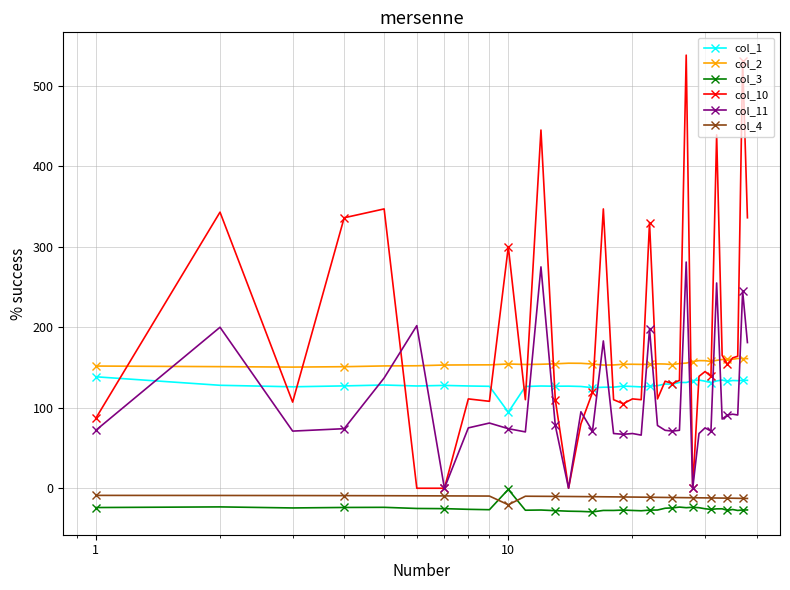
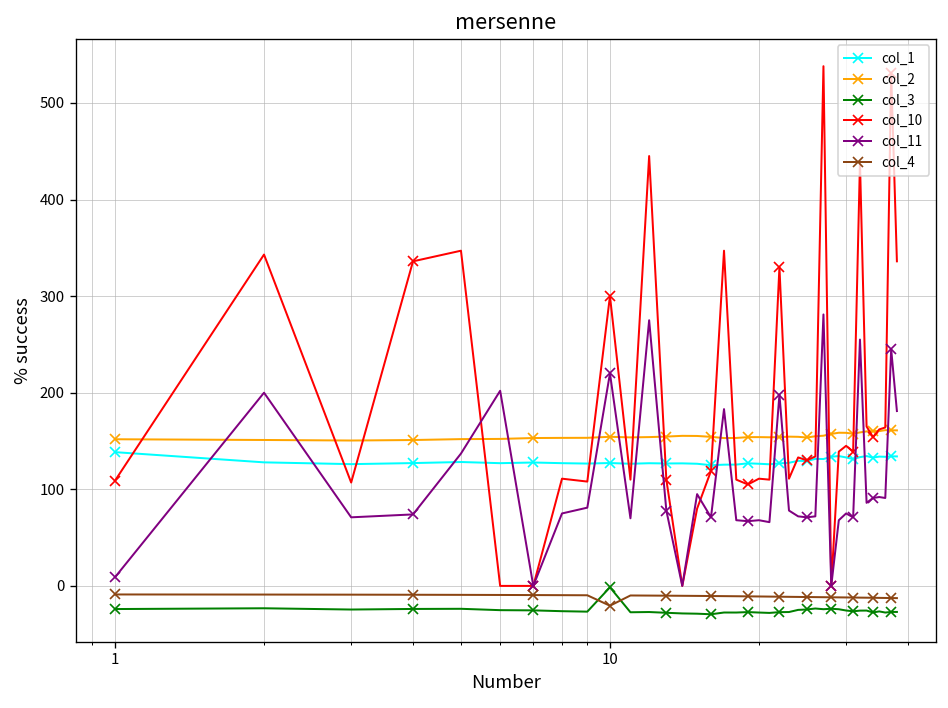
  {
    "col_1": {
      "1": 140,
-     "10": 90
+     "10": 130
    },
    "col_2": {
      "1": 150,
      "10": 150
    },
    "col_3": {
      "1": -20,
      "10": 0
    },
    "col_10": {
-     "1": 90,
+     "1": 110,
      "10": 300
    },
    "col_11": {
-     "1": 70,
-     "10": 70
+     "1": 10,
+     "10": 220
    },
    "col_4": {
      "1": -10,
      "10": -20
    }
  }
